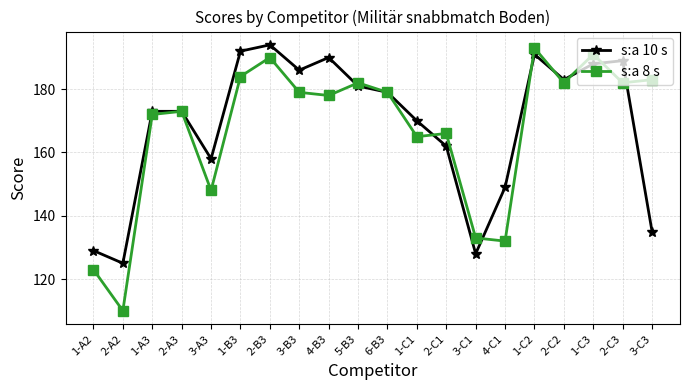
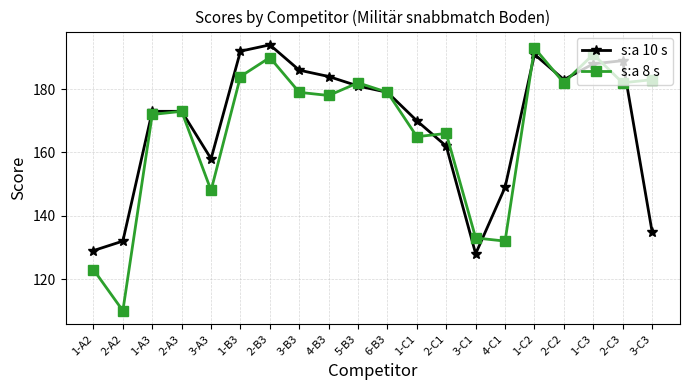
  {
    "s:a 10 s": {
      "1-A2": 129,
-     "2-A2": 125,
+     "2-A2": 132,
      "1-A3": 173,
      "3-A3": 158,
      "1-B3": 192,
      "2-B3": 194,
      "3-B3": 186,
-     "4-B3": 190,
+     "4-B3": 184,
      "5-B3": 181,
      "1-C1": 170,
      "2-C1": 162,
      "3-C1": 128,
      "4-C1": 149,
      "1-C2": 191,
      "2-C2": 183,
      "3-C3": 135
    },
    "s:a 8 s": {
      "1-A2": 123,
      "2-A2": 110,
      "1-A3": 172,
      "3-A3": 148,
      "1-B3": 184,
      "2-B3": 190,
      "3-B3": 179,
      "4-B3": 178,
      "5-B3": 182,
      "1-C1": 165,
      "2-C1": 166,
      "3-C1": 133,
      "4-C1": 132,
      "1-C2": 193,
      "2-C2": 182
    }
  }
